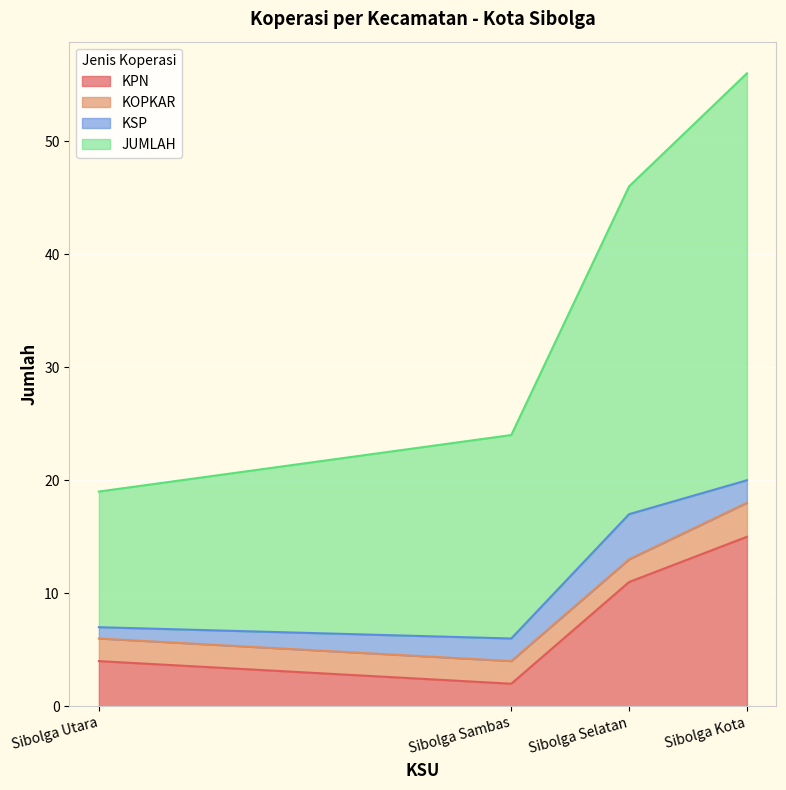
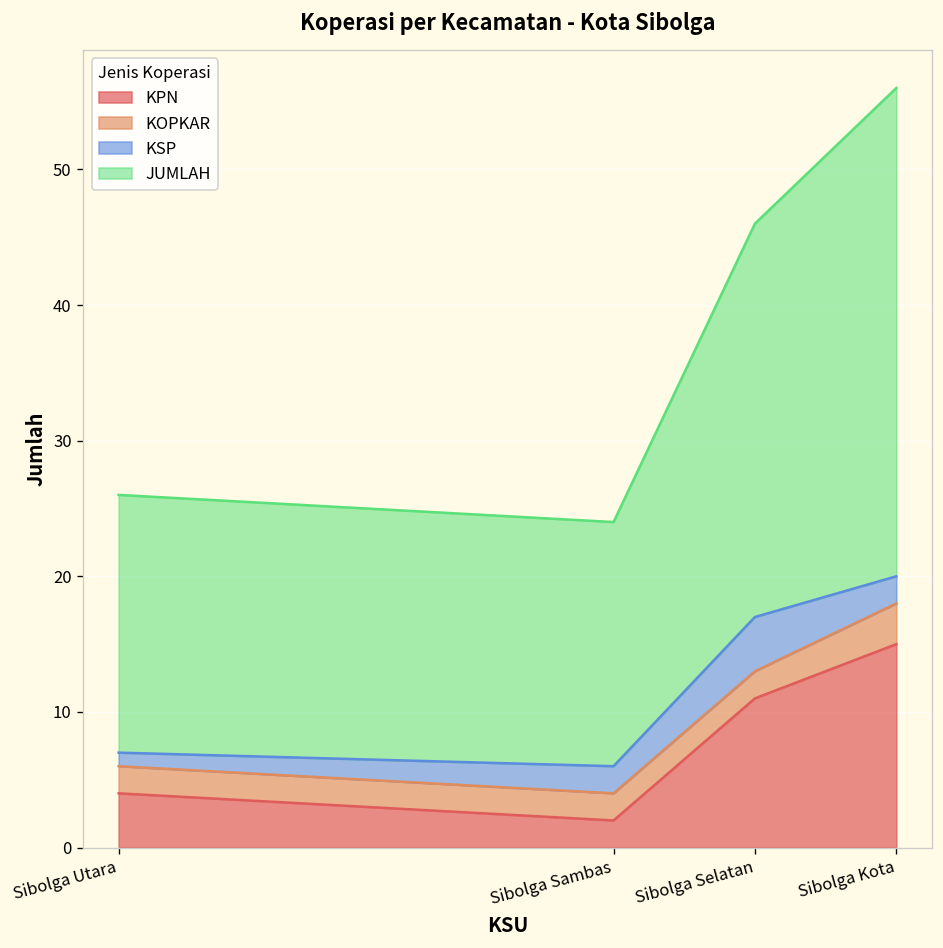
  {
    "KSP": {
      "Sibolga Utara": 1,
      "Sibolga Sambas": 2,
      "Sibolga Selatan": 4,
      "Sibolga Kota": 2
    },
    "JUMLAH": {
-     "Sibolga Utara": 12,
+     "Sibolga Utara": 19,
      "Sibolga Sambas": 18,
      "Sibolga Selatan": 29,
      "Sibolga Kota": 36
    }
  }
